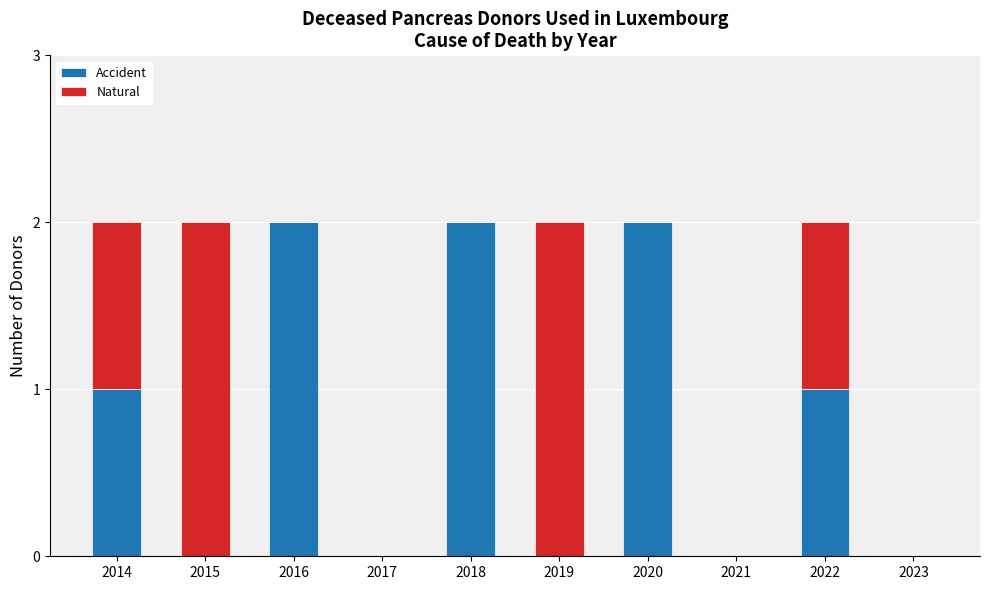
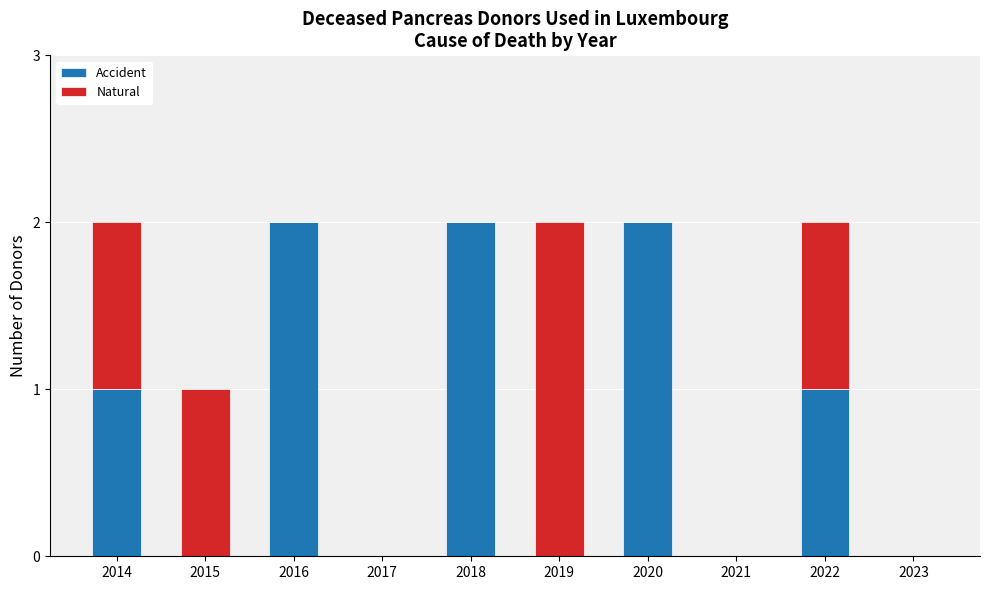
  {
    "Accident": {
      "2014": 1,
      "2015": 0,
      "2016": 2,
      "2017": 0,
      "2018": 2,
      "2019": 0,
      "2020": 2,
      "2021": 0,
      "2022": 1,
      "2023": 0
    },
    "Natural": {
-     "2015": 2
+     "2015": 1
    }
  }
